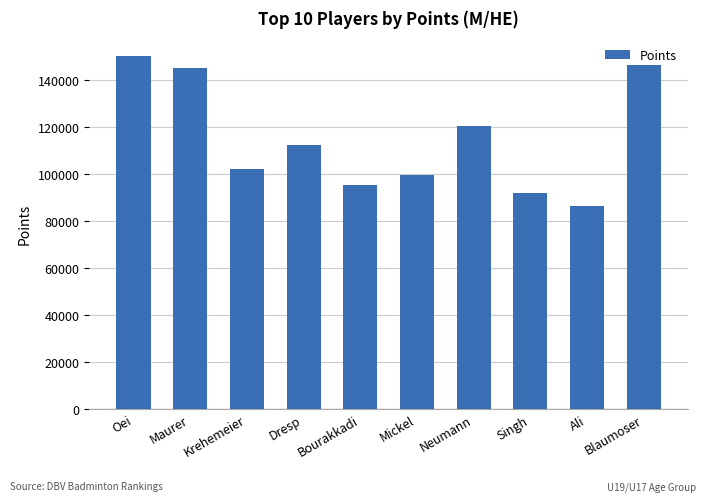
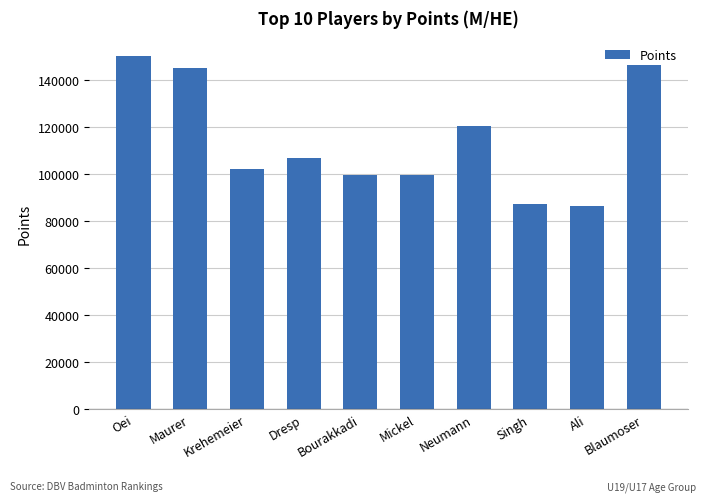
  {
    "Oei": 151000,
    "Maurer": 145000,
    "Krehemeier": 102000,
-   "Dresp": 112000,
-   "Bourakkadi": 95000,
+   "Dresp": 107000,
+   "Bourakkadi": 100000,
    "Mickel": 100000,
    "Neumann": 121000,
-   "Singh": 92000,
+   "Singh": 88000,
    "Ali": 86000,
    "Blaumoser": 147000
  }
